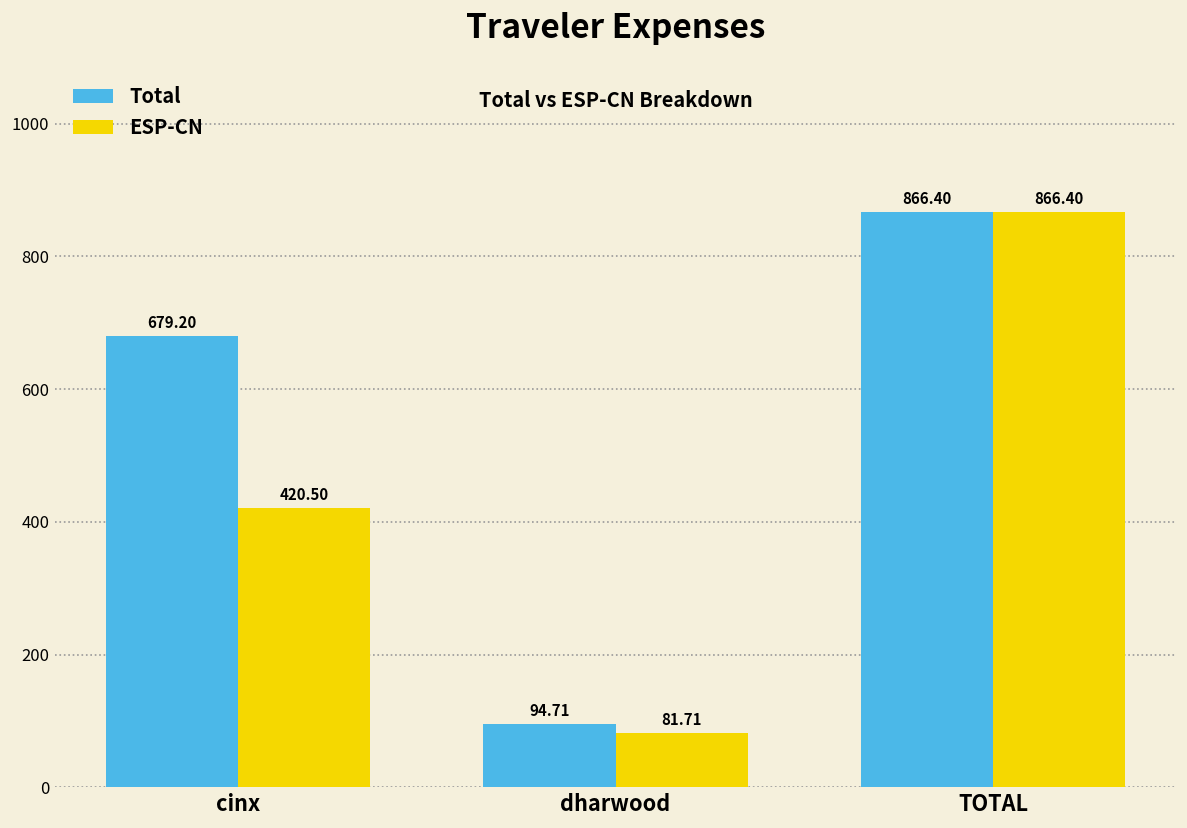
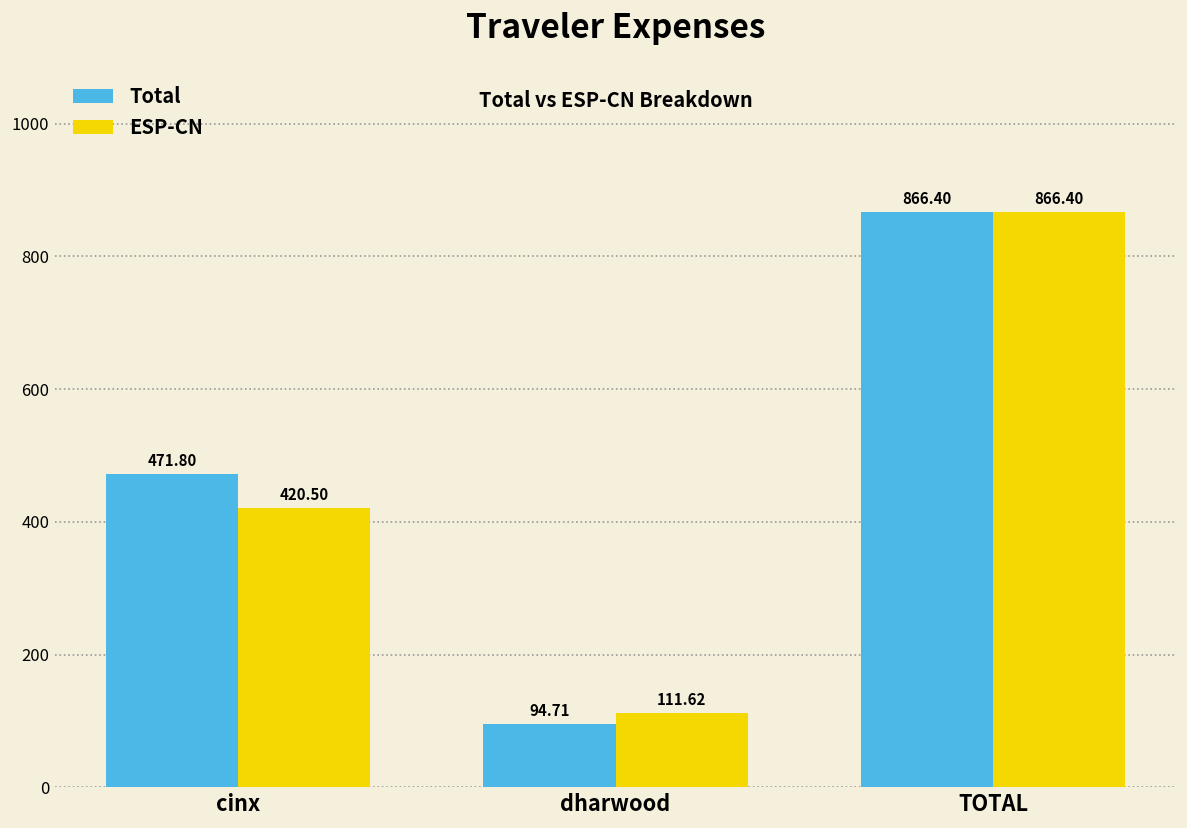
  {
    "Total": {
-     "cinx": 679.20,
+     "cinx": 471.80,
      "dharwood": 94.71,
      "TOTAL": 866.40
    },
    "ESP-CN": {
      "cinx": 420.50,
-     "dharwood": 81.71,
+     "dharwood": 111.62,
      "TOTAL": 866.40
    }
  }
